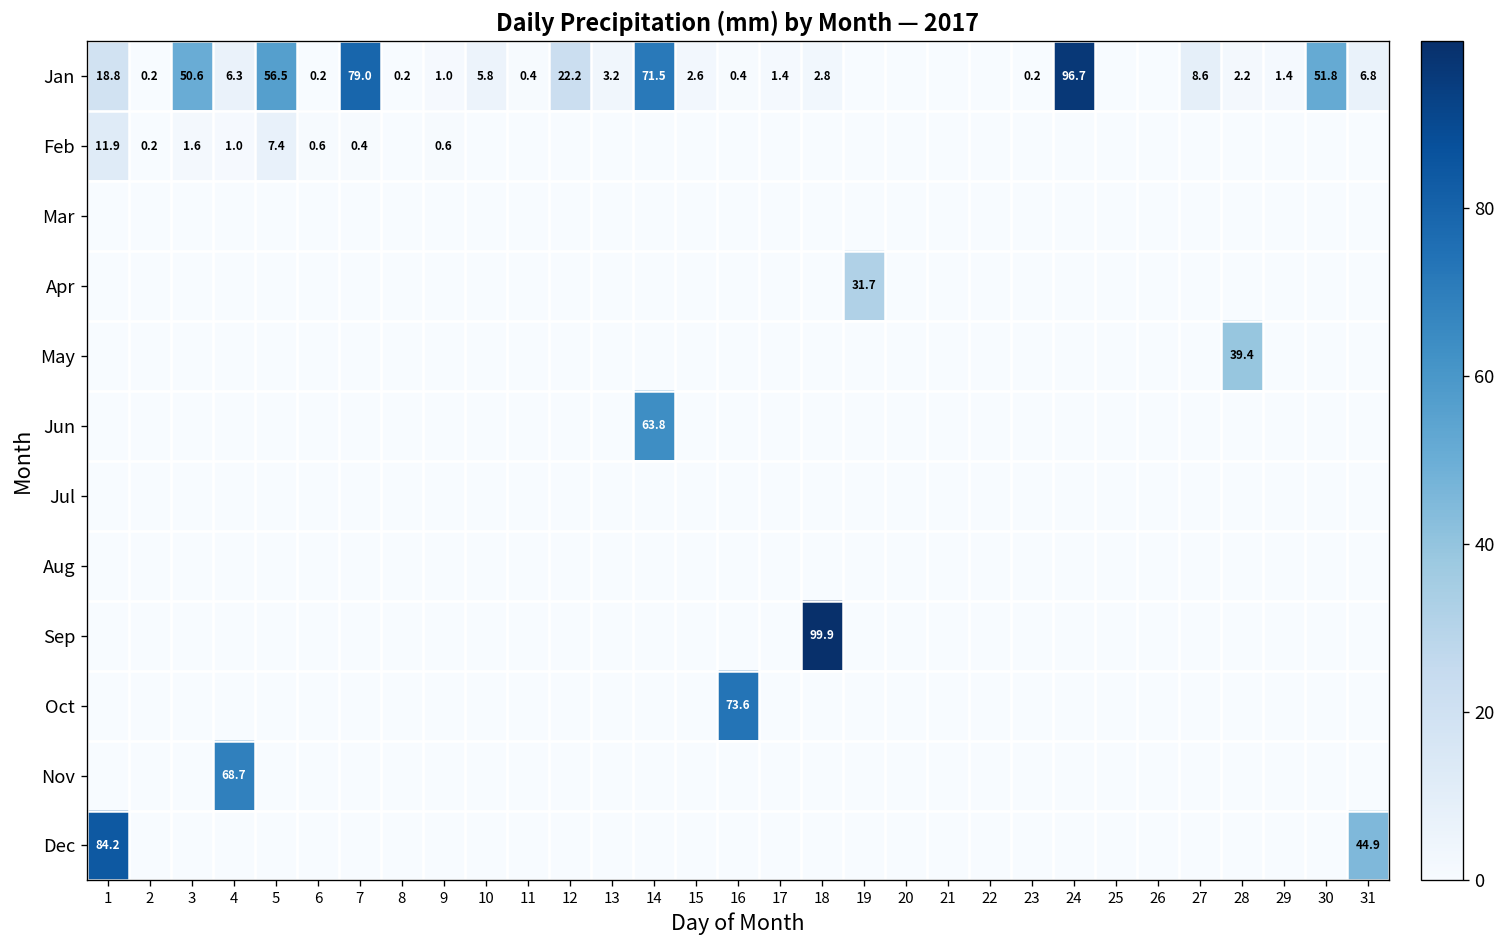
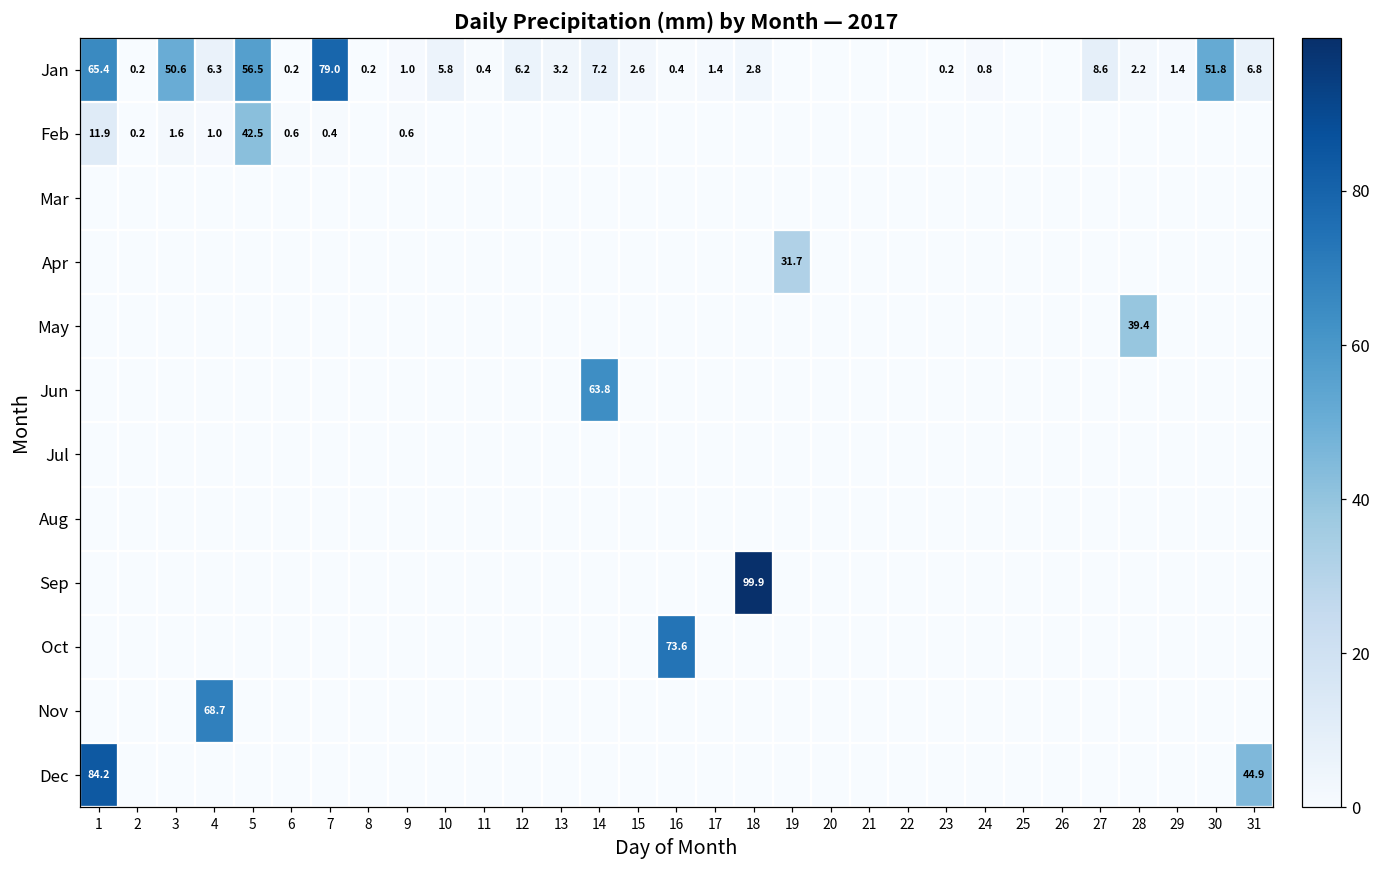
  {
    "Jan": {
-     "1": 18.8,
+     "1": 65.4,
      "2": 0.2,
      "3": 50.6,
      "4": 6.3,
      "5": 56.5,
      "6": 0.2,
      "7": 79.0,
      "8": 0.2,
      "9": 1.0,
      "10": 5.8,
      "11": 0.4,
-     "12": 22.2,
+     "12": 6.2,
      "13": 3.2,
-     "14": 71.5,
+     "14": 7.2,
      "15": 2.6,
      "16": 0.4,
      "17": 1.4,
      "18": 2.8,
      "23": 0.2,
-     "24": 96.7,
+     "24": 0.8,
      "27": 8.6,
      "28": 2.2,
      "29": 1.4,
      "30": 51.8,
      "31": 6.8
    },
    "Feb": {
      "1": 11.9,
      "2": 0.2,
      "3": 1.6,
      "4": 1.0,
-     "5": 7.4,
+     "5": 42.5,
      "6": 0.6,
      "7": 0.4,
      "9": 0.6
    },
    "Apr": {
      "19": 31.7
    },
    "May": {
      "28": 39.4
    },
    "Jun": {
      "14": 63.8
    },
    "Sep": {
      "18": 99.9
    },
    "Oct": {
      "16": 73.6
    },
    "Nov": {
      "4": 68.7
    },
    "Dec": {
      "1": 84.2,
      "31": 44.9
    }
  }
